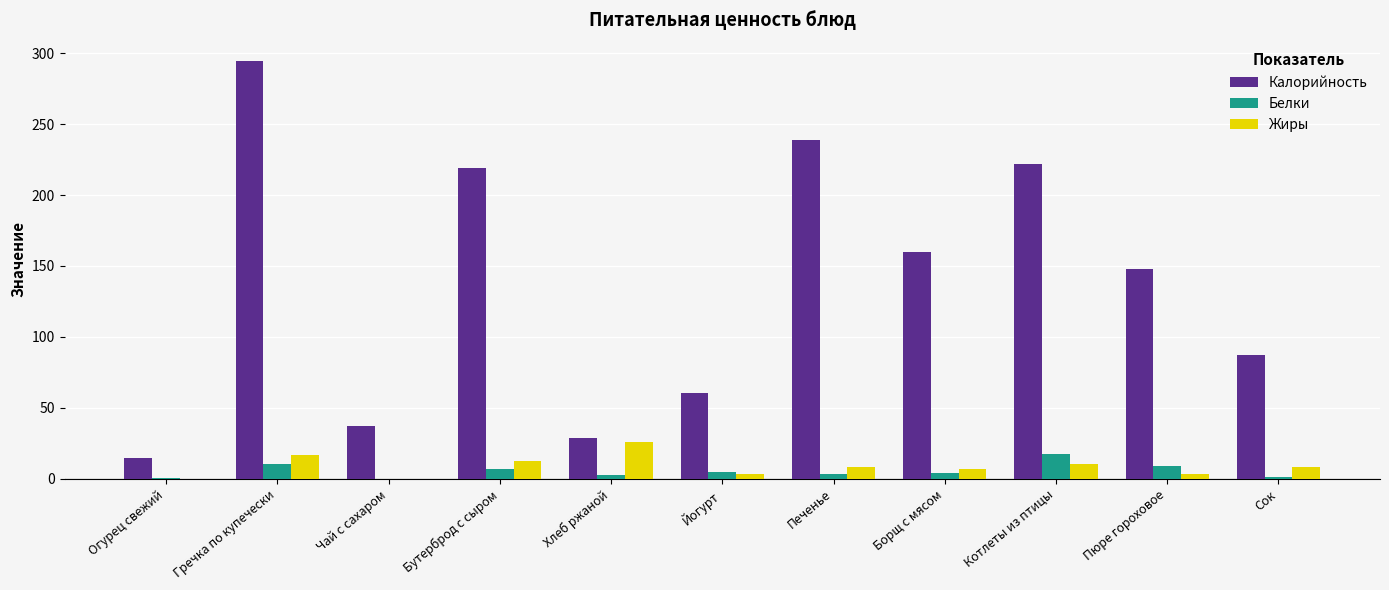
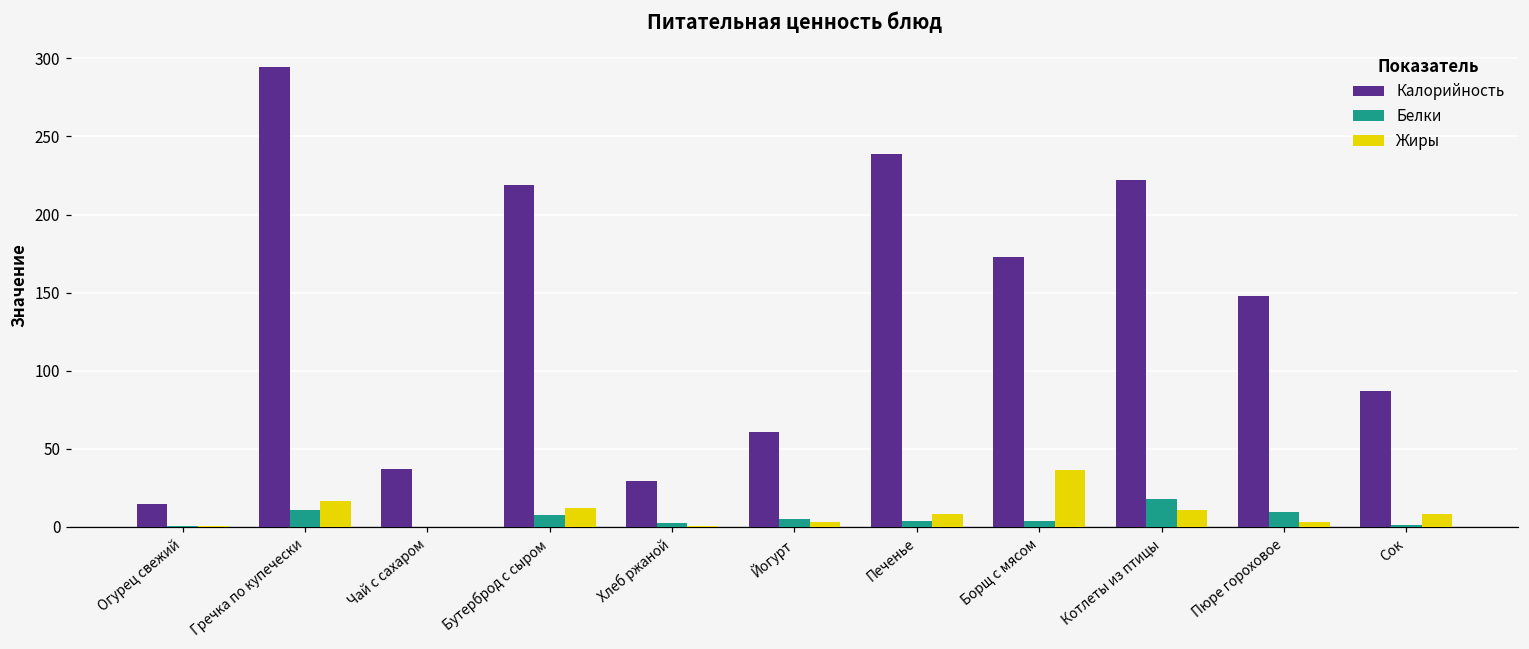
  {
    "Калорийность": {
      "Огурец свежий": 14,
      "Гречка по купечески": 295,
      "Чай с сахаром": 37,
      "Бутерброд с сыром": 219,
      "Хлеб ржаной": 29,
      "Йогурт": 60,
      "Печенье": 239,
-     "Борщ с мясом": 160,
+     "Борщ с мясом": 173,
      "Котлеты из птицы": 222,
      "Пюре гороховое": 148,
      "Сок": 87
    },
    "Белки": {
      "Гречка по купечески": 11,
      "Бутерброд с сыром": 7,
      "Хлеб ржаной": 3,
      "Йогурт": 5,
      "Печенье": 4,
      "Борщ с мясом": 4,
      "Котлеты из птицы": 18,
      "Пюре гороховое": 9
    },
    "Жиры": {
      "Гречка по купечески": 17,
      "Бутерброд с сыром": 12,
-     "Хлеб ржаной": 26,
+     "Хлеб ржаной": 0,
      "Йогурт": 3,
      "Печенье": 8,
-     "Борщ с мясом": 7,
+     "Борщ с мясом": 37,
      "Котлеты из птицы": 10,
      "Пюре гороховое": 3,
      "Сок": 8
    }
  }
